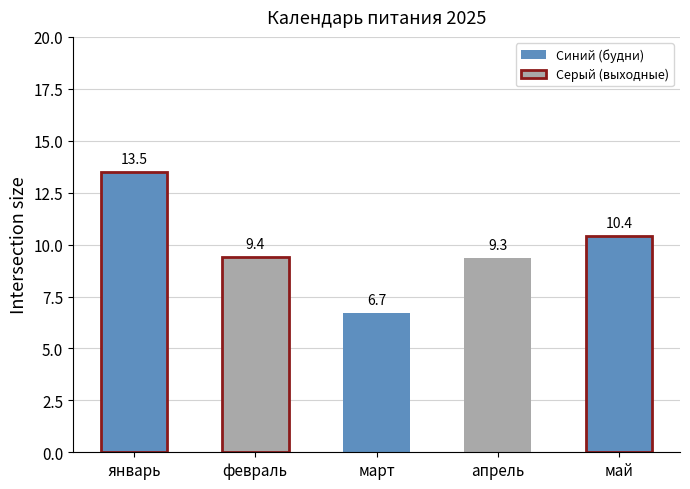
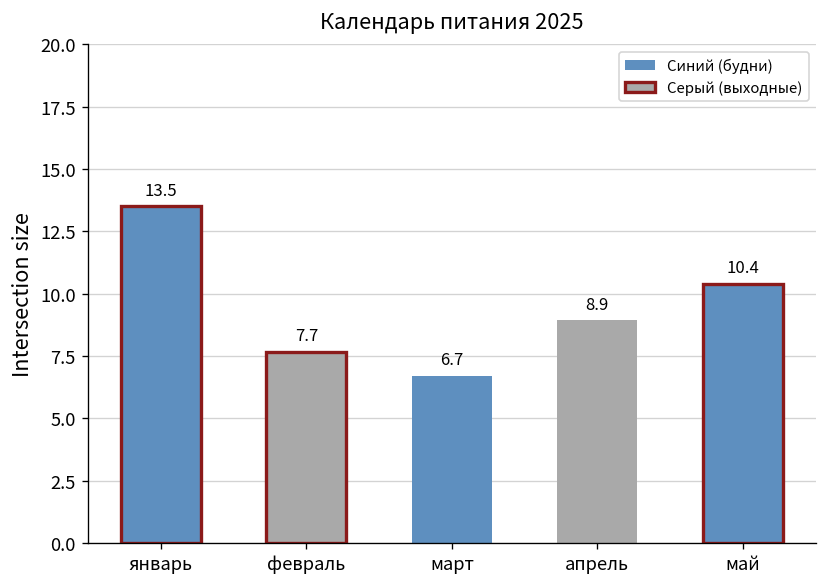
  {
    "январь": 13.5,
-   "февраль": 9.4,
+   "февраль": 7.7,
    "март": 6.7,
-   "апрель": 9.3,
+   "апрель": 8.9,
    "май": 10.4
  }
